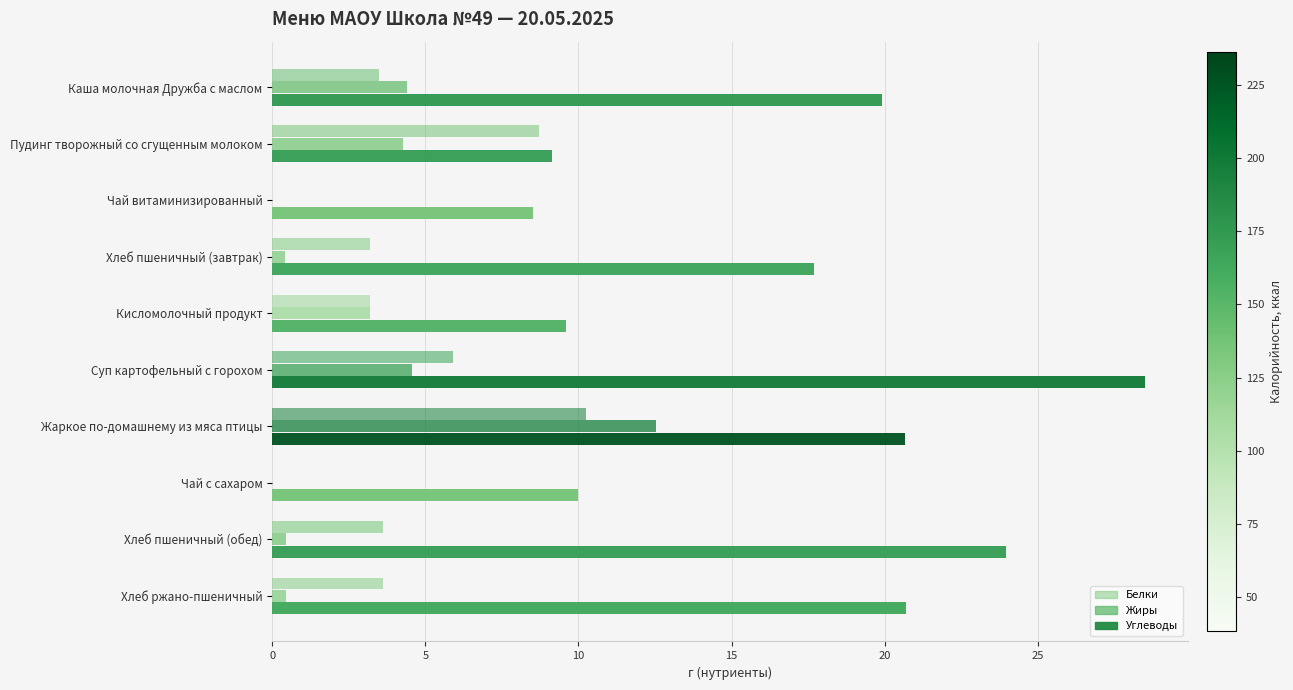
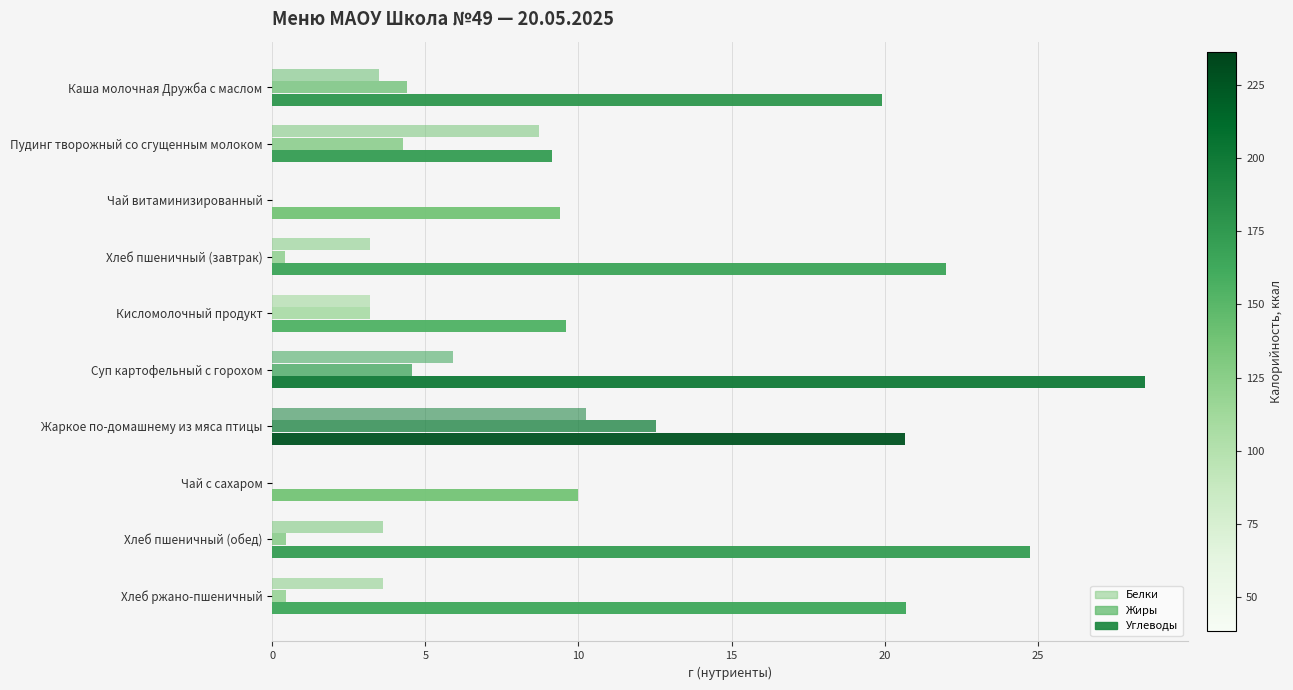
  {
    "Углеводы": {
      "Каша молочная Дружба с маслом": 19.9,
      "Пудинг творожный со сгущенным молоком": 9.1,
-     "Чай витаминизированный": 8.5,
-     "Хлеб пшеничный (завтрак)": 17.7,
+     "Чай витаминизированный": 9.4,
+     "Хлеб пшеничный (завтрак)": 22.0,
      "Кисломолочный продукт": 9.6,
      "Суп картофельный с горохом": 28.5,
      "Жаркое по-домашнему из мяса птицы": 20.7,
      "Чай с сахаром": 10.0,
-     "Хлеб пшеничный (обед)": 24.0,
+     "Хлеб пшеничный (обед)": 24.8,
      "Хлеб ржано-пшеничный": 20.7
    }
  }
